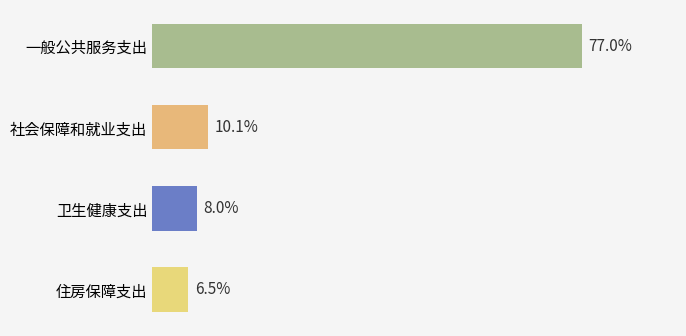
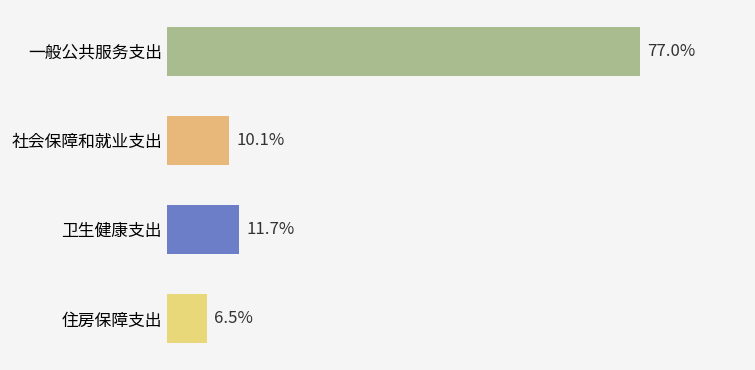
  {
    "一般公共服务支出": "77.0%",
    "社会保障和就业支出": "10.1%",
-   "卫生健康支出": "8.0%",
+   "卫生健康支出": "11.7%",
    "住房保障支出": "6.5%"
  }
